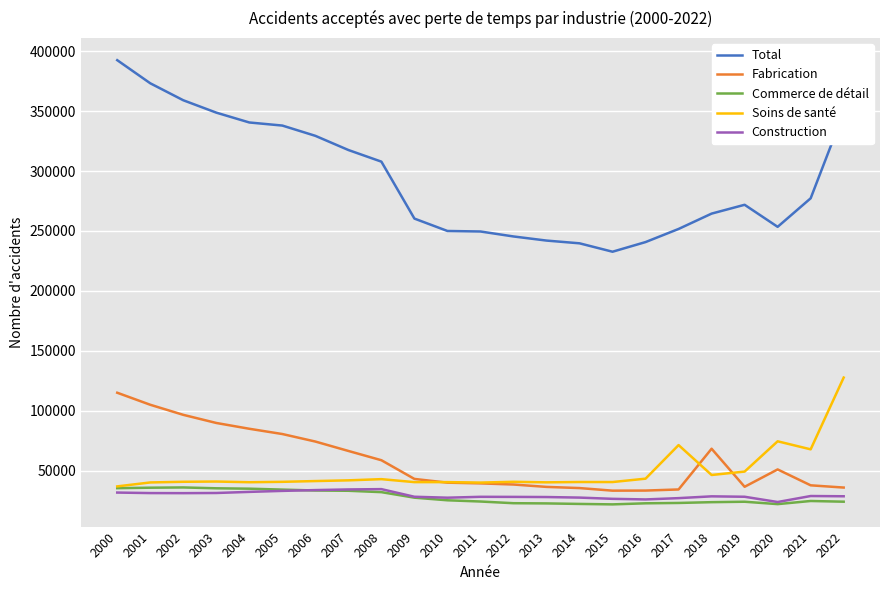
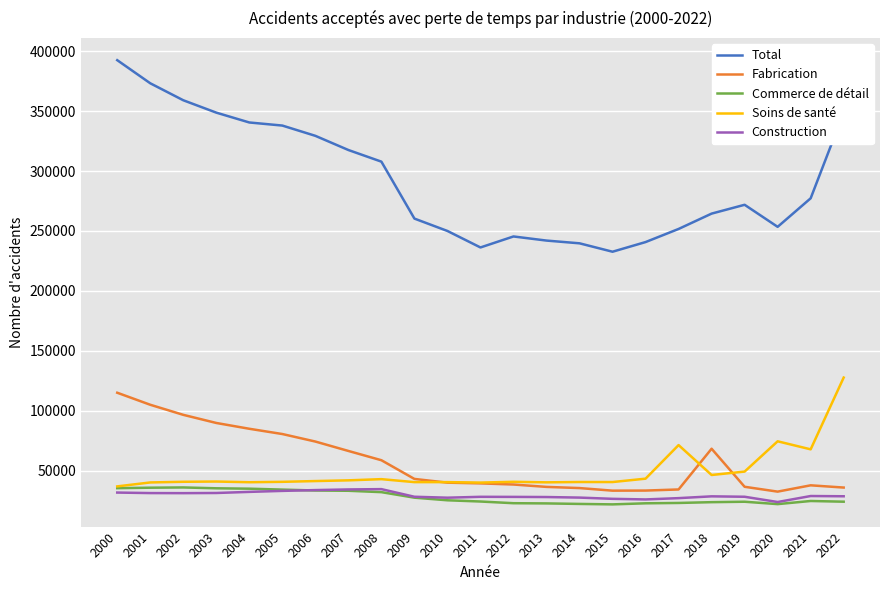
  {
    "Total": {
      "2000": 393000,
      "2001": 373000,
      "2002": 359000,
      "2003": 349000,
      "2004": 341000,
      "2005": 338000,
      "2006": 329000,
      "2007": 318000,
      "2008": 308000,
      "2009": 260000,
      "2010": 250000,
-     "2011": 250000,
+     "2011": 236000,
      "2012": 245000,
      "2013": 242000,
      "2014": 240000,
      "2015": 233000,
      "2016": 241000,
      "2017": 252000,
      "2018": 264000,
      "2019": 272000,
      "2020": 253000,
      "2021": 277000
    },
    "Fabrication": {
      "2000": 115000,
      "2001": 105000,
      "2002": 96000,
      "2003": 90000,
      "2004": 85000,
      "2005": 80000,
      "2006": 74000,
      "2007": 66000,
      "2008": 59000,
      "2009": 43000,
      "2012": 38000,
      "2013": 36000,
      "2014": 35000,
      "2015": 33000,
      "2016": 33000,
      "2017": 34000,
      "2018": 68000,
      "2019": 36000,
-     "2020": 51000,
+     "2020": 32000,
      "2021": 38000,
      "2022": 36000
    },
    "Commerce de détail": {
      "2001": 36000,
      "2002": 36000,
      "2003": 35000,
      "2004": 35000,
      "2008": 32000,
      "2010": 25000,
      "2011": 24000,
      "2012": 23000,
      "2013": 23000,
      "2014": 22000,
      "2015": 22000,
      "2016": 23000,
      "2017": 23000,
      "2018": 24000,
      "2019": 24000,
      "2021": 25000,
      "2022": 24000
    },
    "Soins de santé": {
      "2001": 40000,
      "2002": 41000,
      "2003": 41000,
      "2004": 40000,
      "2005": 41000,
      "2006": 41000,
      "2007": 42000,
      "2008": 43000,
      "2009": 40000,
      "2012": 41000,
      "2013": 40000,
      "2014": 40000,
      "2015": 40000,
      "2016": 43000,
      "2017": 71000,
      "2018": 46000,
      "2019": 49000,
      "2020": 74000,
      "2021": 68000,
      "2022": 128000
    },
    "Construction": {
      "2000": 32000,
      "2001": 31000,
      "2002": 31000,
      "2003": 31000,
      "2004": 32000,
      "2008": 34000,
      "2010": 27000,
      "2011": 28000,
      "2012": 28000,
      "2013": 28000,
      "2014": 27000,
      "2015": 26000,
      "2016": 26000,
      "2017": 27000,
      "2018": 28000,
      "2019": 28000,
      "2021": 29000,
      "2022": 29000
    }
  }
